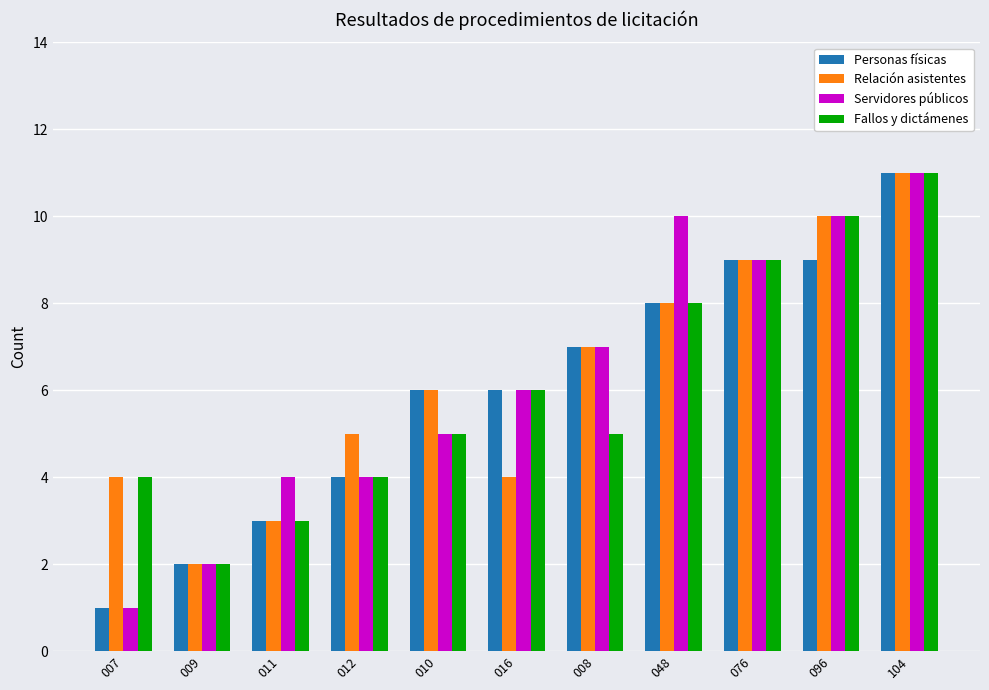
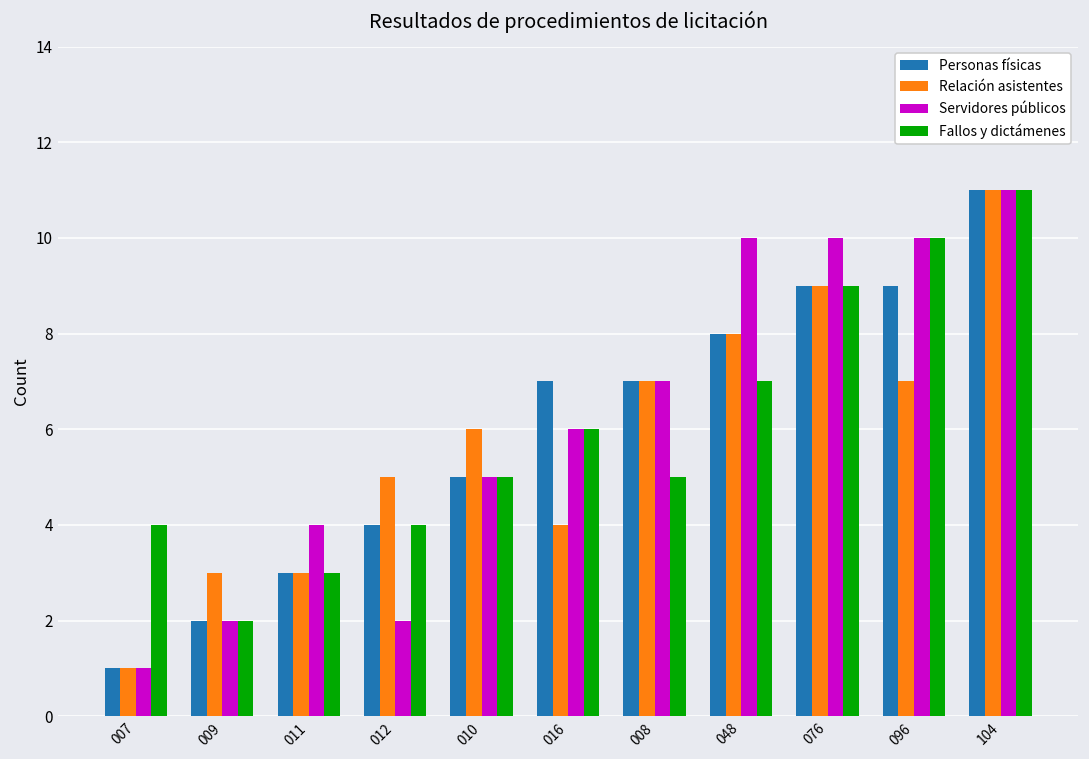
  {
    "Personas físicas": {
      "007": 1,
      "009": 2,
      "011": 3,
      "012": 4,
-     "010": 6,
-     "016": 6,
+     "010": 5,
+     "016": 7,
      "008": 7,
      "048": 8,
      "076": 9,
      "096": 9,
      "104": 11
    },
    "Relación asistentes": {
-     "007": 4,
-     "009": 2,
+     "007": 1,
+     "009": 3,
      "011": 3,
      "012": 5,
      "010": 6,
      "016": 4,
      "008": 7,
      "048": 8,
      "076": 9,
-     "096": 10,
+     "096": 7,
      "104": 11
    },
    "Servidores públicos": {
      "007": 1,
      "009": 2,
      "011": 4,
-     "012": 4,
+     "012": 2,
      "010": 5,
      "016": 6,
      "008": 7,
      "048": 10,
-     "076": 9,
+     "076": 10,
      "096": 10,
      "104": 11
    },
    "Fallos y dictámenes": {
      "007": 4,
      "009": 2,
      "011": 3,
      "012": 4,
      "010": 5,
      "016": 6,
      "008": 5,
-     "048": 8,
+     "048": 7,
      "076": 9,
      "096": 10,
      "104": 11
    }
  }
